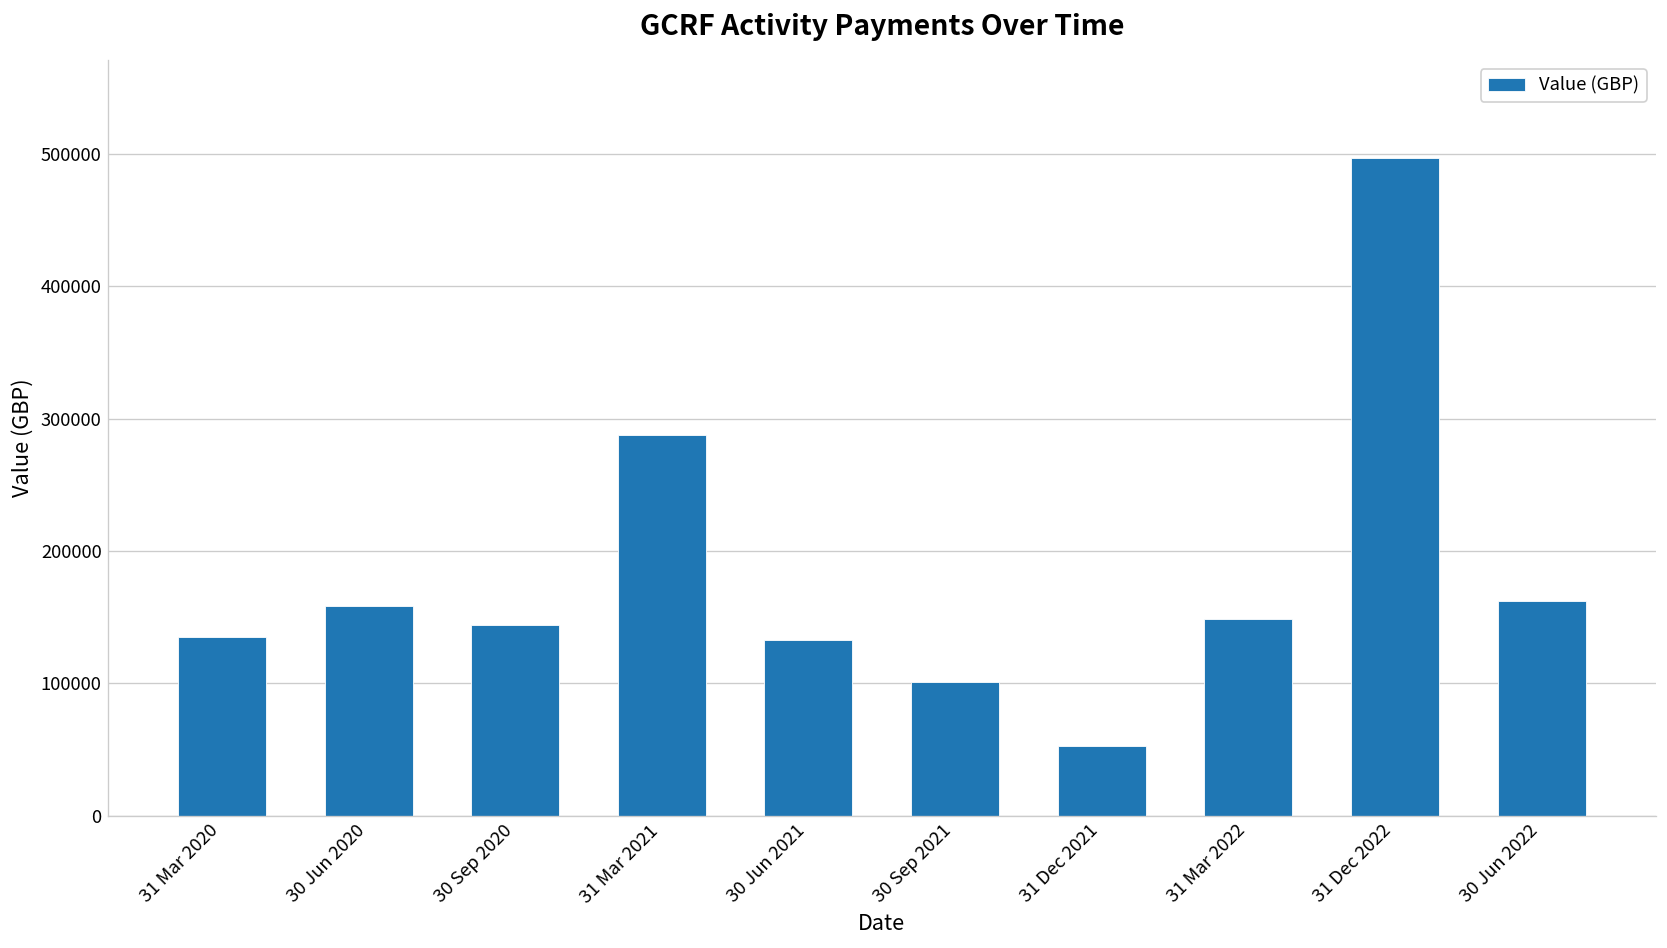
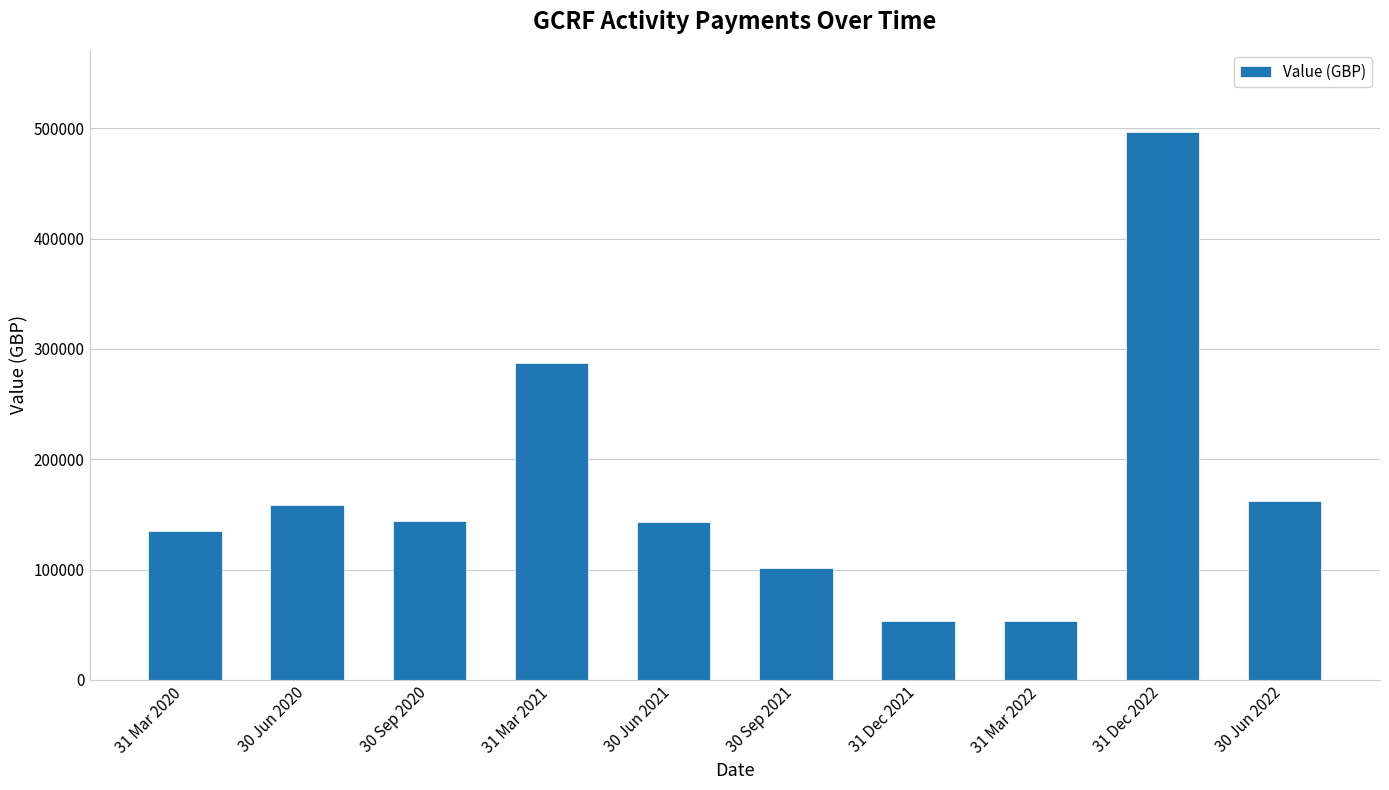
  {
    "31 Mar 2020": 135000,
    "30 Jun 2020": 158000,
    "30 Sep 2020": 144000,
    "31 Mar 2021": 288000,
-   "30 Jun 2021": 133000,
+   "30 Jun 2021": 143000,
    "30 Sep 2021": 101000,
    "31 Dec 2021": 53000,
-   "31 Mar 2022": 149000,
+   "31 Mar 2022": 53000,
    "31 Dec 2022": 497000,
    "30 Jun 2022": 162000
  }
